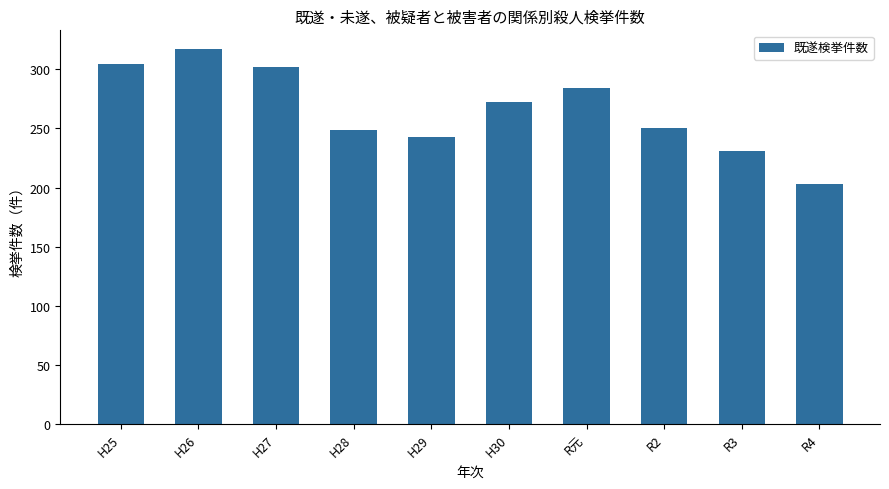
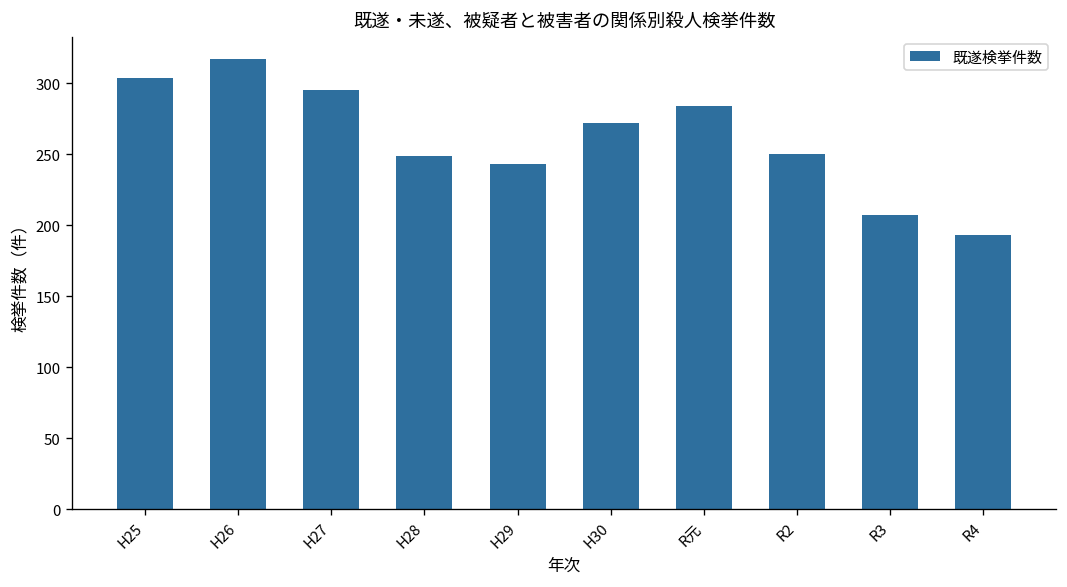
  {
    "H25": 304,
    "H26": 317,
-   "H27": 302,
+   "H27": 295,
    "H28": 249,
    "H29": 243,
    "H30": 272,
    "R元": 284,
    "R2": 250,
-   "R3": 231,
-   "R4": 203
+   "R3": 207,
+   "R4": 193
  }
